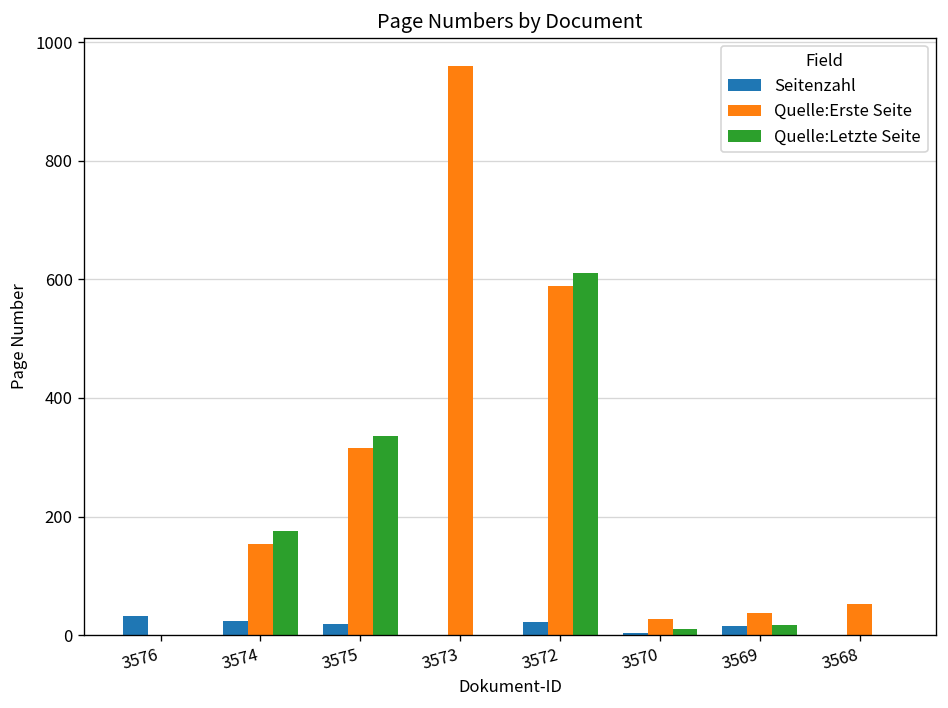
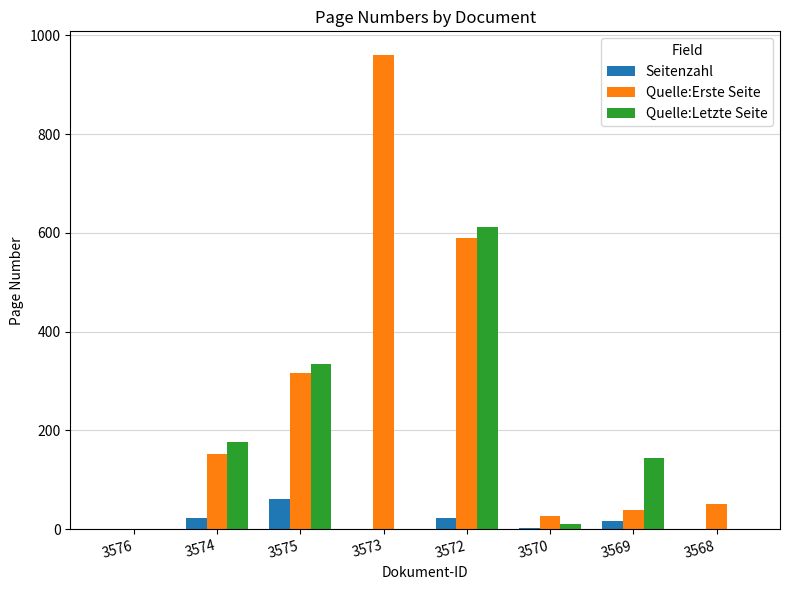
  {
    "Seitenzahl": {
-     "3576": 30,
+     "3576": 0,
      "3574": 20,
-     "3575": 20,
+     "3575": 60,
      "3573": 0,
      "3572": 20,
      "3569": 20,
      "3568": 0
    },
    "Quelle:Erste Seite": {
      "3576": 0,
      "3574": 150,
      "3575": 320,
      "3573": 960,
      "3572": 590,
      "3570": 30,
      "3569": 40,
      "3568": 50
    },
    "Quelle:Letzte Seite": {
      "3576": 0,
      "3574": 180,
      "3575": 340,
      "3573": 0,
      "3572": 610,
      "3570": 10,
-     "3569": 20,
+     "3569": 140,
      "3568": 0
    }
  }
